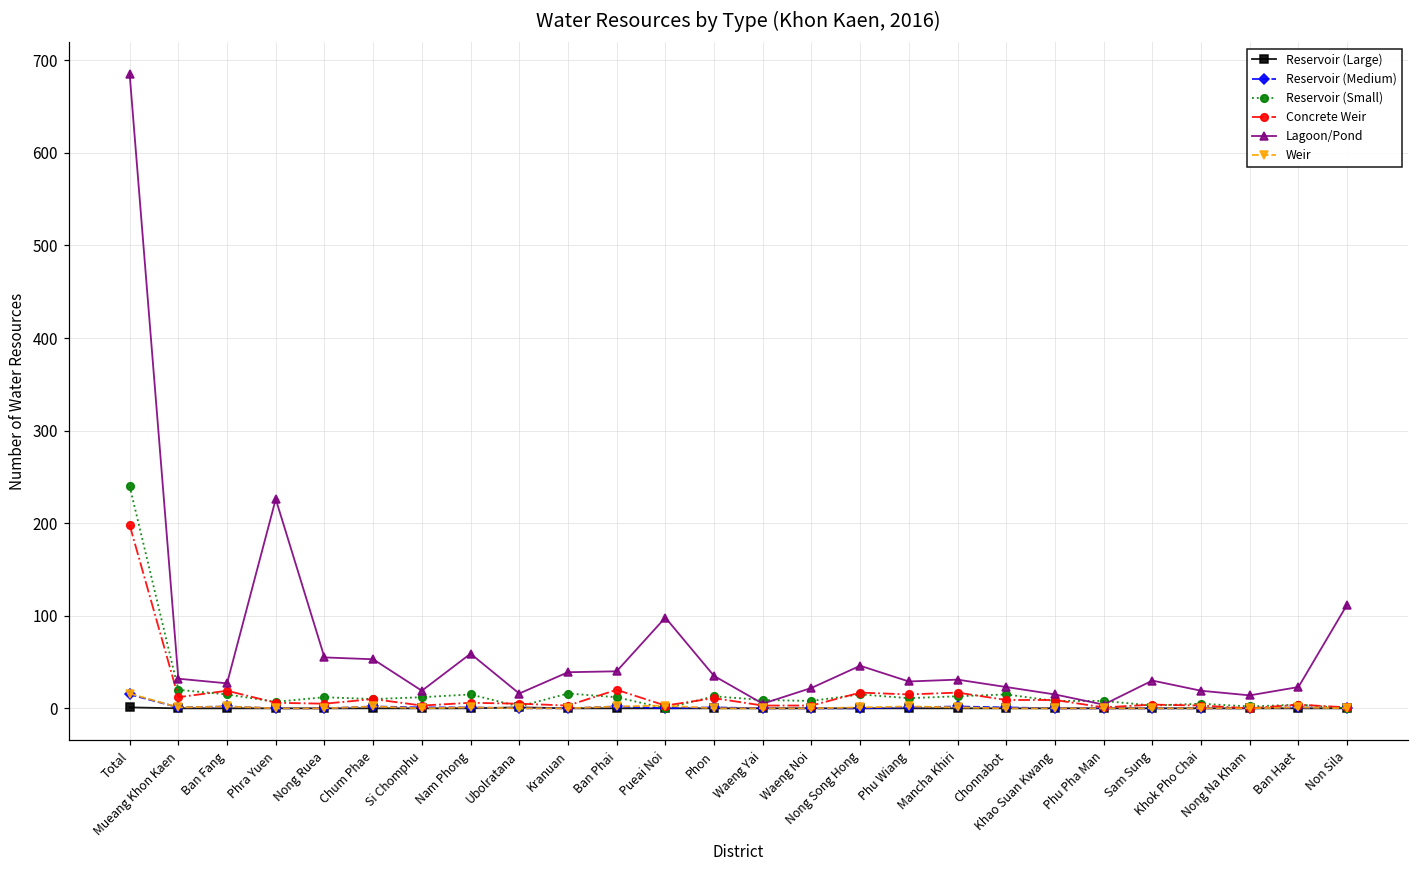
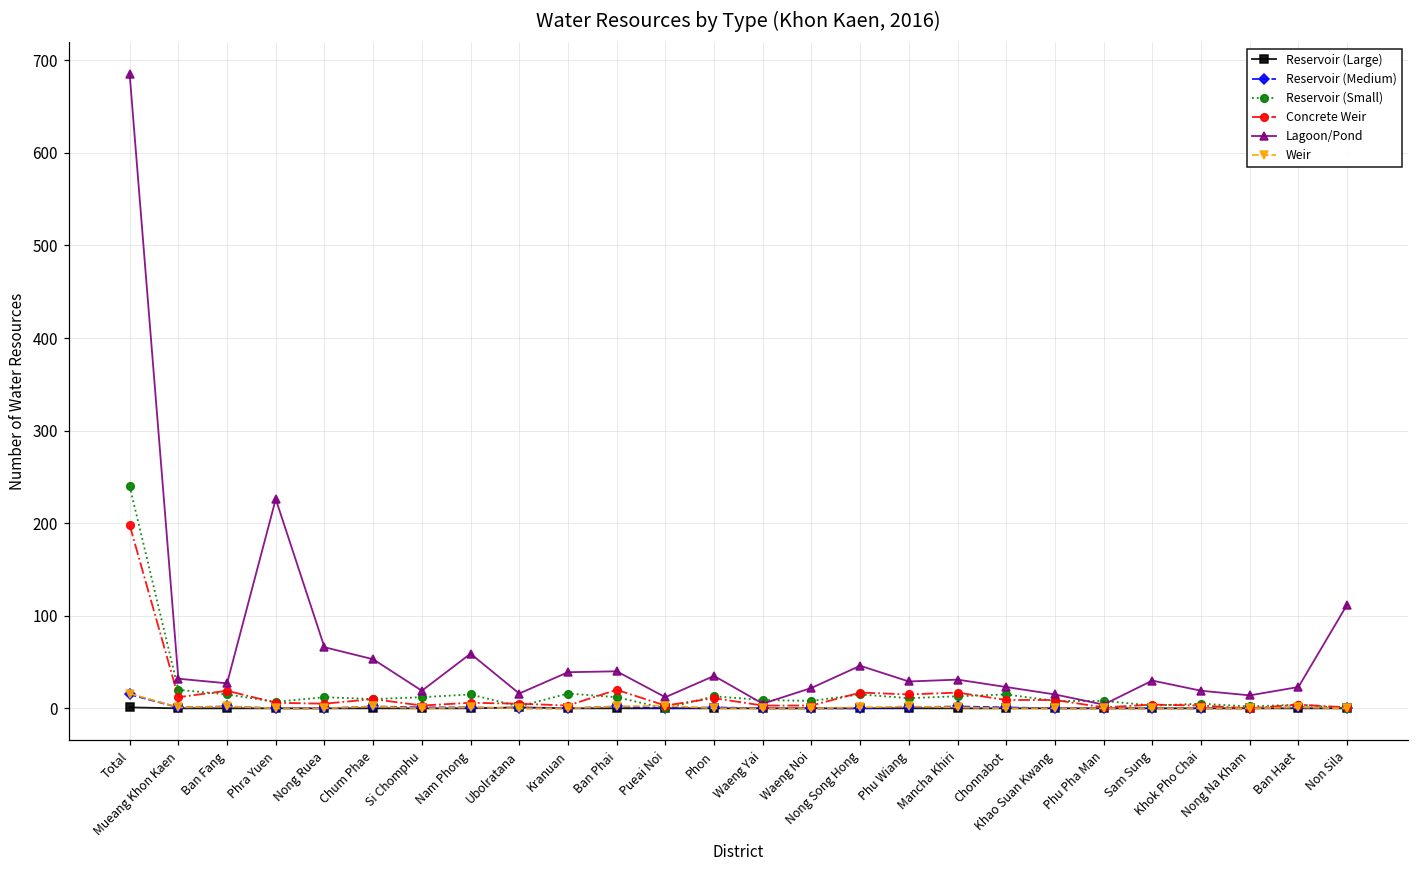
  {
    "Reservoir (Large)": {
      "Total": 0
    },
    "Reservoir (Small)": {
      "Total": 240,
      "Mueang Khon Kaen": 20,
      "Ban Fang": 20,
      "Nong Ruea": 10,
      "Si Chomphu": 10,
      "Nam Phong": 20,
      "Kranuan": 20,
      "Ban Phai": 10,
      "Waeng Yai": 10,
      "Waeng Noi": 10,
      "Phu Wiang": 10,
      "Mancha Khiri": 10,
      "Chonnabot": 20,
      "Phu Pha Man": 10
    },
    "Concrete Weir": {
      "Total": 200,
      "Mueang Khon Kaen": 10,
      "Ban Fang": 20,
      "Nong Ruea": 10,
      "Nam Phong": 10,
      "Ubolratana": 10,
      "Ban Phai": 20,
      "Phu Wiang": 20,
      "Mancha Khiri": 20,
      "Chonnabot": 10
    },
    "Lagoon/Pond": {
      "Total": 690,
      "Mueang Khon Kaen": 30,
      "Ban Fang": 30,
      "Phra Yuen": 230,
-     "Nong Ruea": 60,
+     "Nong Ruea": 70,
      "Chum Phae": 50,
      "Si Chomphu": 20,
      "Nam Phong": 60,
      "Ubolratana": 20,
      "Kranuan": 40,
      "Ban Phai": 40,
-     "Pueai Noi": 100,
+     "Pueai Noi": 10,
      "Phon": 40,
      "Waeng Noi": 20,
      "Nong Song Hong": 50,
      "Phu Wiang": 30,
      "Mancha Khiri": 30,
      "Chonnabot": 20,
      "Khao Suan Kwang": 20,
      "Sam Sung": 30,
      "Khok Pho Chai": 20,
      "Nong Na Kham": 10,
      "Ban Haet": 20,
      "Non Sila": 110
    }
  }
